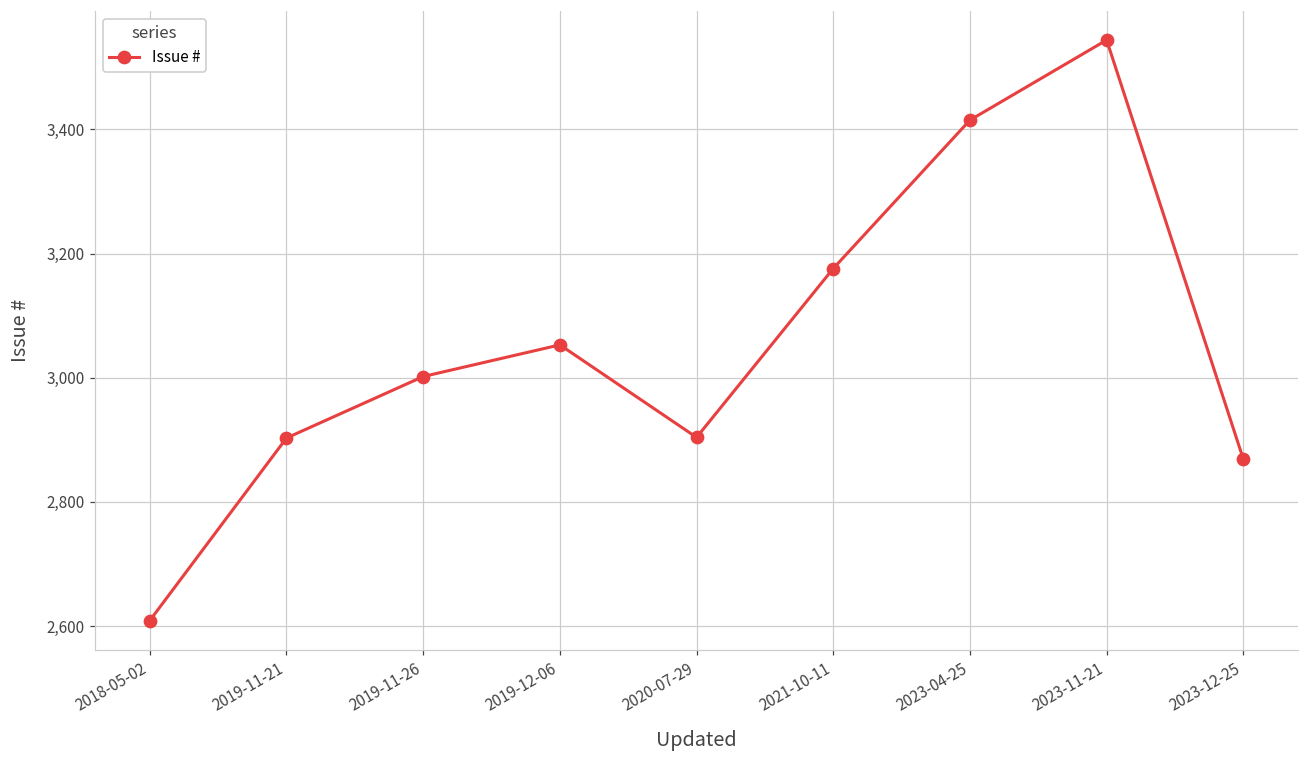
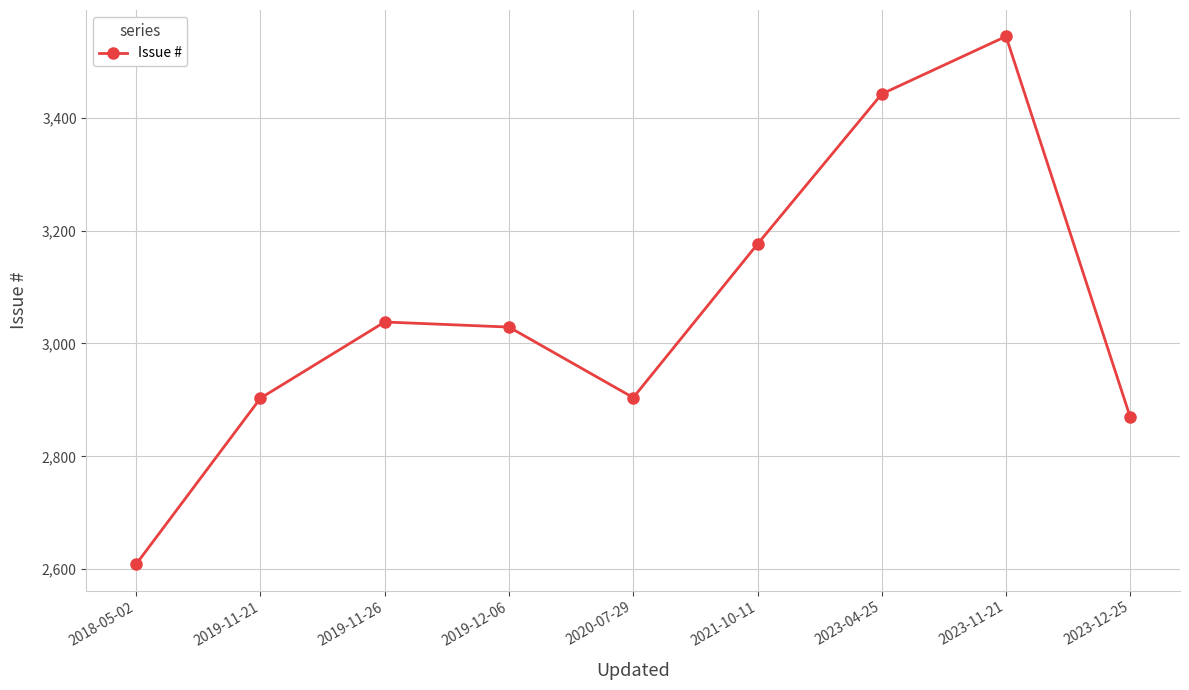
  {
    "2018-05-02": "2,610",
    "2019-11-21": "2,900",
-   "2019-11-26": "3,000",
-   "2019-12-06": "3,050",
+   "2019-11-26": "3,040",
+   "2019-12-06": "3,030",
    "2020-07-29": "2,900",
    "2021-10-11": "3,180",
-   "2023-04-25": "3,420",
+   "2023-04-25": "3,440",
    "2023-11-21": "3,540",
    "2023-12-25": "2,870"
  }
